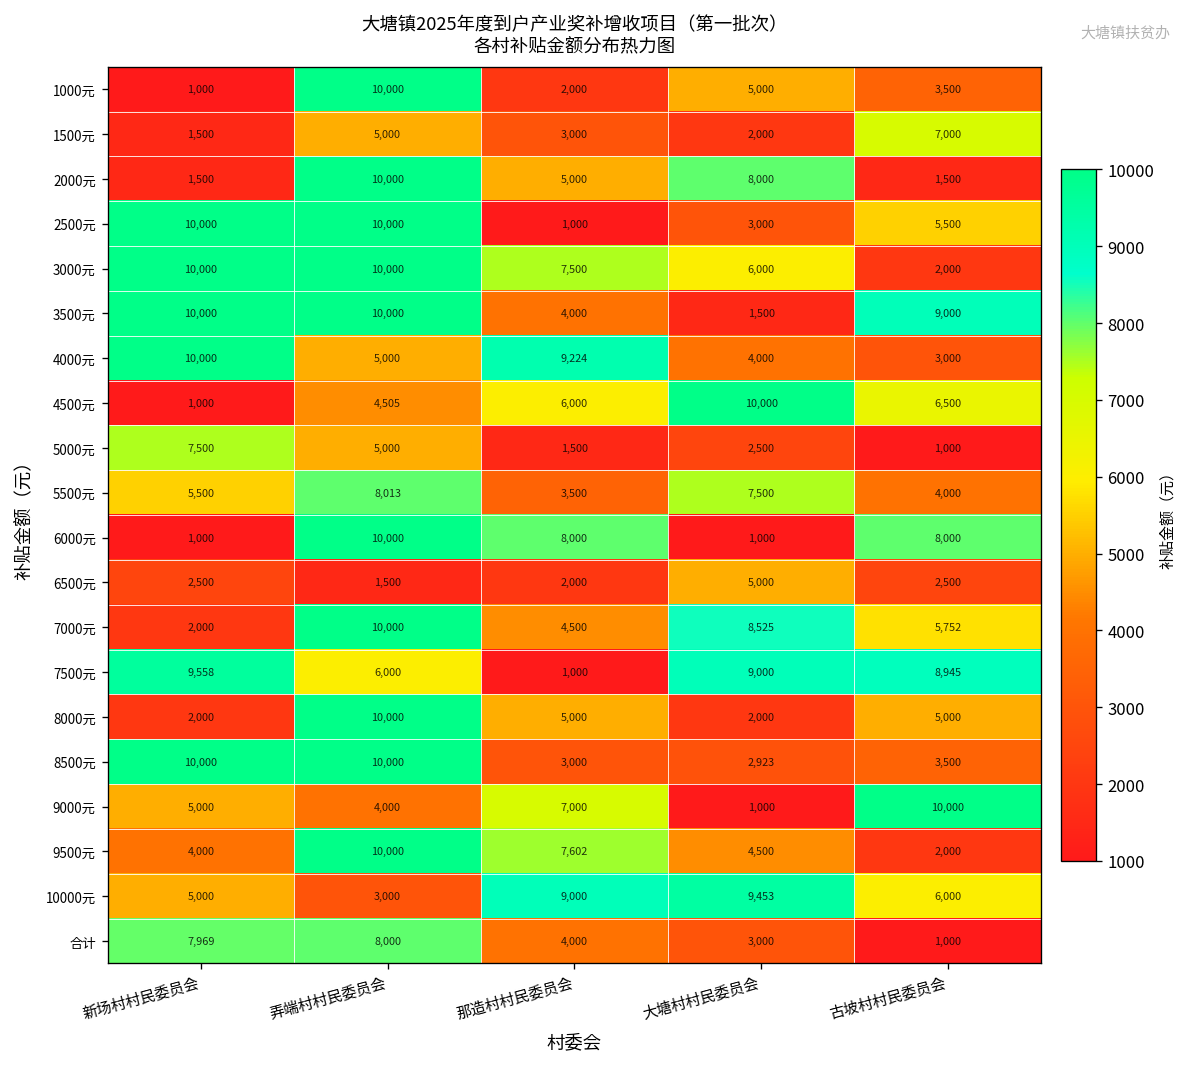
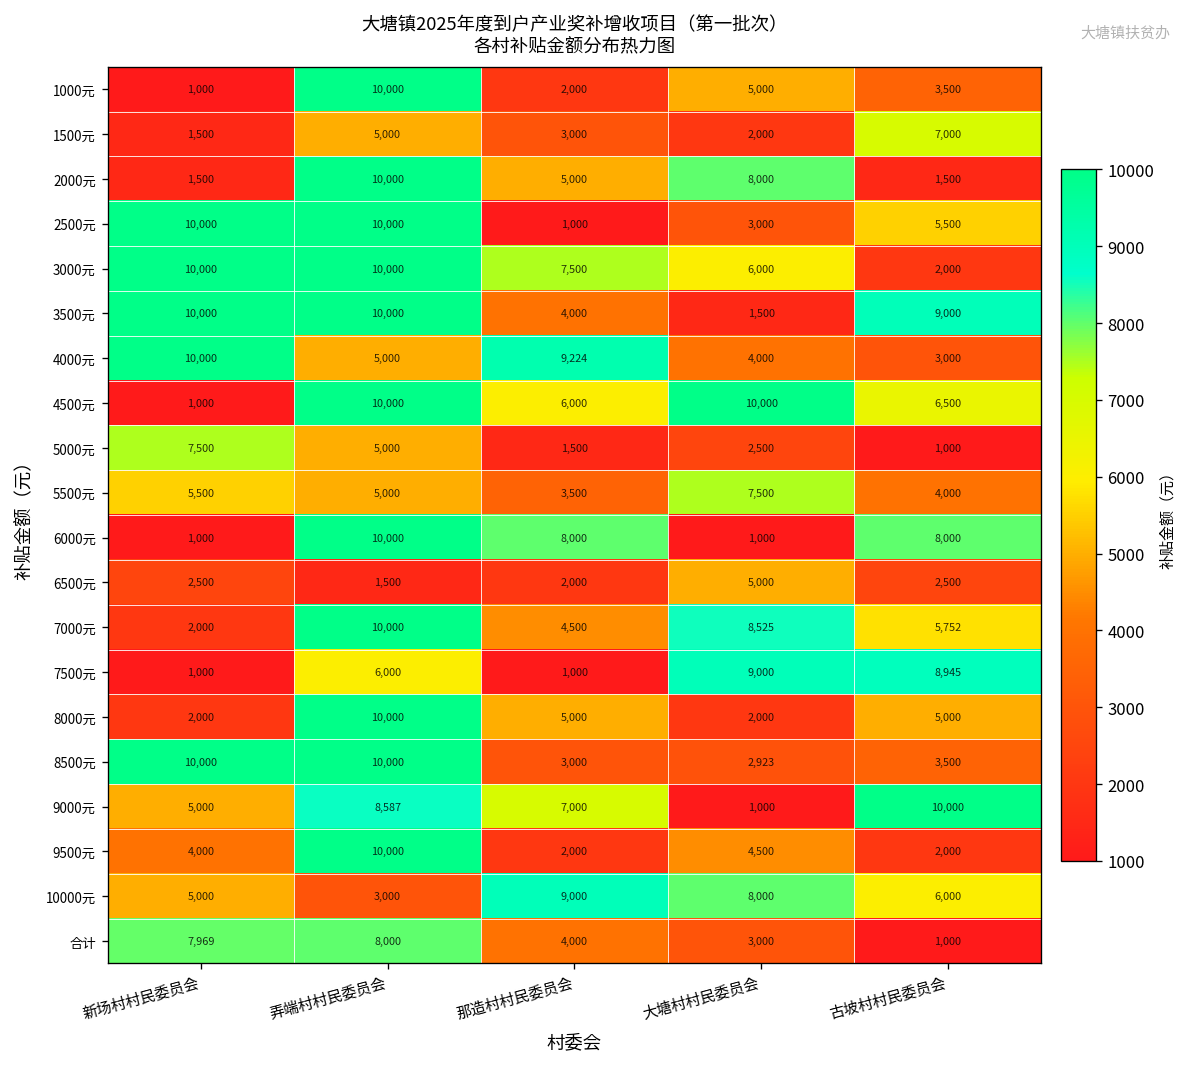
  {
    "4500元": {
-     "弄端村村民委员会": "4,505"
+     "弄端村村民委员会": "10,000"
    },
    "5500元": {
-     "弄端村村民委员会": "8,013"
+     "弄端村村民委员会": "5,000"
    },
    "7500元": {
-     "新场村村民委员会": "9,558"
+     "新场村村民委员会": "1,000"
    },
    "9000元": {
-     "弄端村村民委员会": "4,000"
+     "弄端村村民委员会": "8,587"
    },
    "9500元": {
-     "那造村村民委员会": "7,602"
+     "那造村村民委员会": "2,000"
    },
    "10000元": {
-     "大塘村村民委员会": "9,453"
+     "大塘村村民委员会": "8,000"
    }
  }
